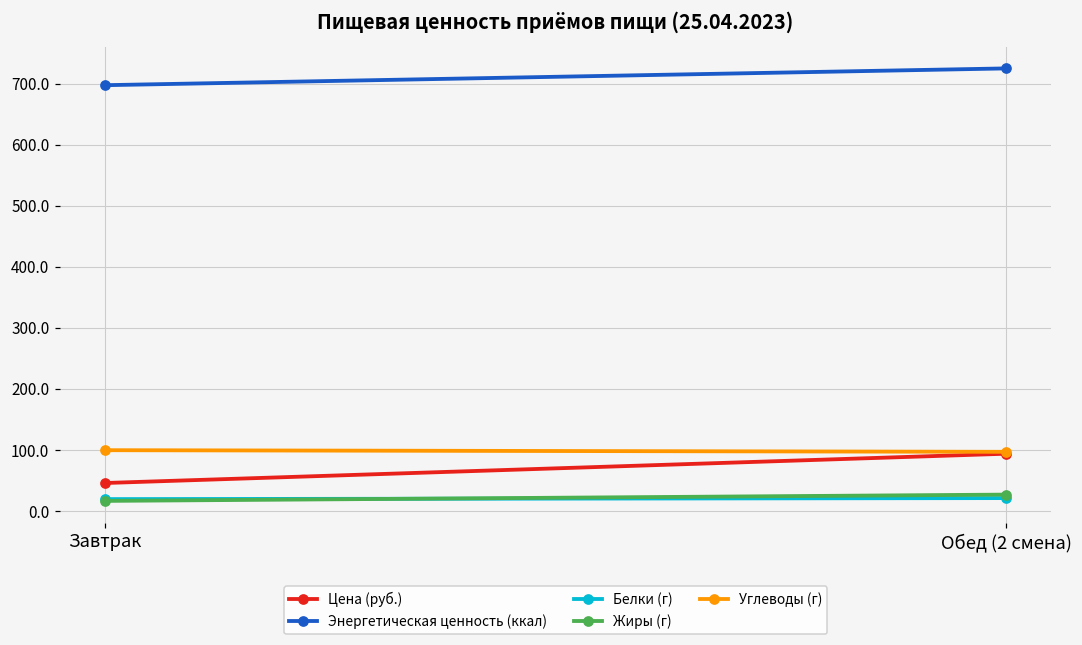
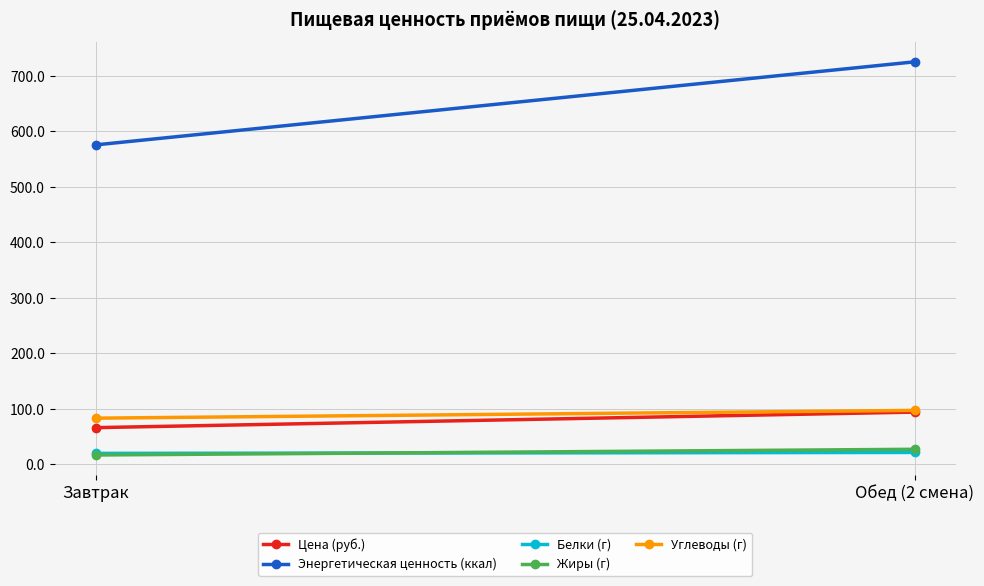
  {
    "Цена (руб.)": {
-     "Завтрак": 50
+     "Завтрак": 70
    },
    "Энергетическая ценность (ккал)": {
-     "Завтрак": 700,
+     "Завтрак": 580,
      "Обед (2 смена)": 720
    },
    "Белки (г)": {
      "Обед (2 смена)": 20
    },
    "Жиры (г)": {
      "Обед (2 смена)": 30
    },
    "Углеводы (г)": {
-     "Завтрак": 100
+     "Завтрак": 80
    }
  }
